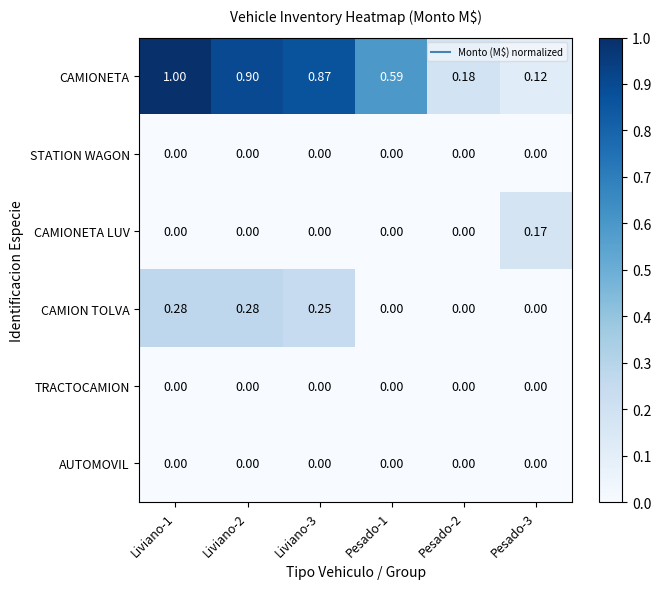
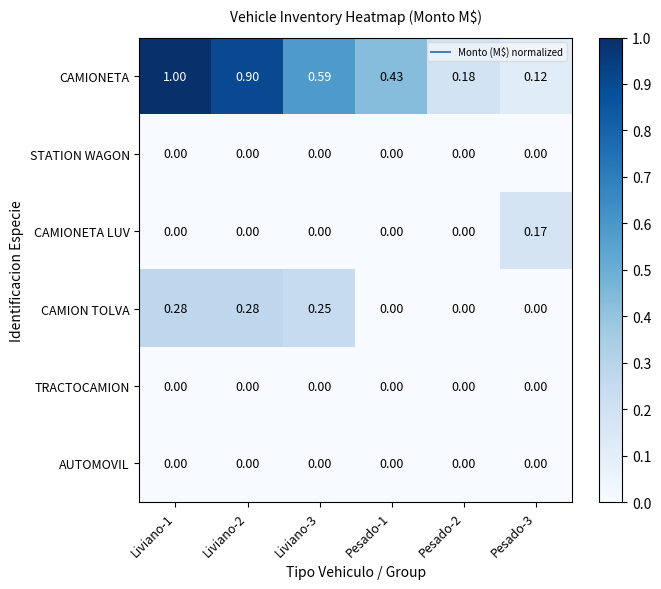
  {
    "CAMIONETA": {
      "Liviano-1": 1.00,
      "Liviano-2": 0.90,
-     "Liviano-3": 0.87,
-     "Pesado-1": 0.59,
+     "Liviano-3": 0.59,
+     "Pesado-1": 0.43,
      "Pesado-2": 0.18,
      "Pesado-3": 0.12
    },
    "STATION WAGON": {
      "Liviano-1": 0.00,
      "Liviano-2": 0.00,
      "Liviano-3": 0.00,
      "Pesado-1": 0.00,
      "Pesado-2": 0.00,
      "Pesado-3": 0.00
    },
    "CAMIONETA LUV": {
      "Liviano-1": 0.00,
      "Liviano-2": 0.00,
      "Liviano-3": 0.00,
      "Pesado-1": 0.00,
      "Pesado-2": 0.00,
      "Pesado-3": 0.17
    },
    "CAMION TOLVA": {
      "Liviano-1": 0.28,
      "Liviano-2": 0.28,
      "Liviano-3": 0.25,
      "Pesado-1": 0.00,
      "Pesado-2": 0.00,
      "Pesado-3": 0.00
    },
    "TRACTOCAMION": {
      "Liviano-1": 0.00,
      "Liviano-2": 0.00,
      "Liviano-3": 0.00,
      "Pesado-1": 0.00,
      "Pesado-2": 0.00,
      "Pesado-3": 0.00
    },
    "AUTOMOVIL": {
      "Liviano-1": 0.00,
      "Liviano-2": 0.00,
      "Liviano-3": 0.00,
      "Pesado-1": 0.00,
      "Pesado-2": 0.00,
      "Pesado-3": 0.00
    }
  }
